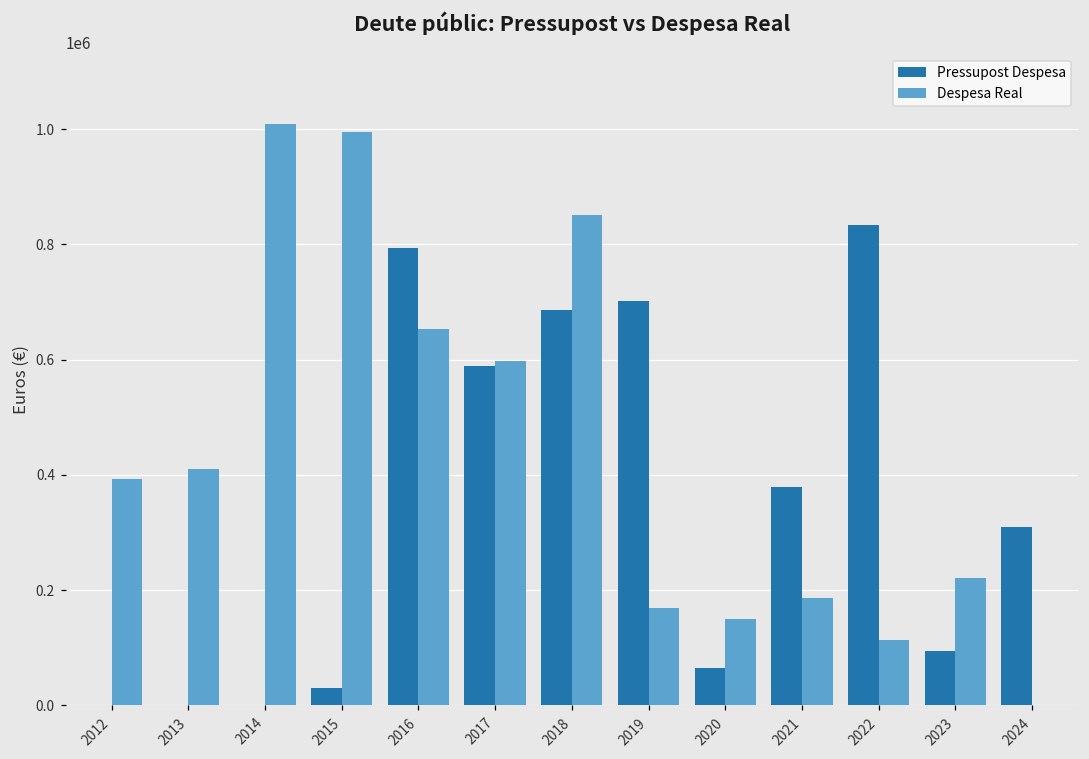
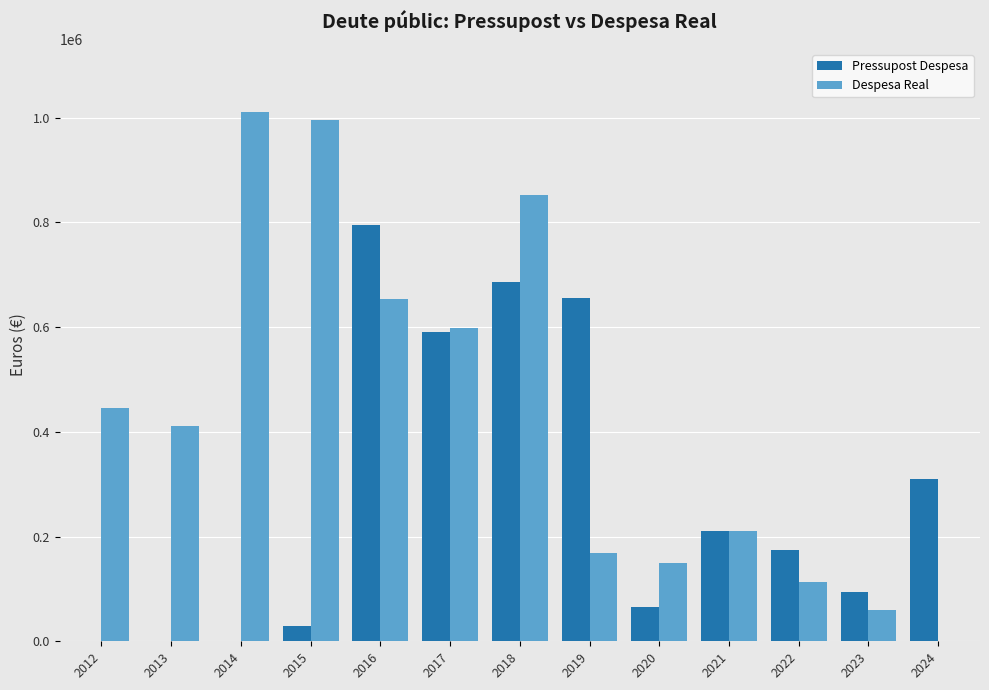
  {
    "Pressupost Despesa": {
      "2012": 0,
      "2013": 0,
      "2014": 0,
      "2015": 30000,
      "2016": 790000,
      "2017": 590000,
      "2018": 690000,
-     "2019": 700000,
+     "2019": 660000,
      "2020": 60000,
-     "2021": 380000,
-     "2022": 830000,
+     "2021": 210000,
+     "2022": 180000,
      "2023": 100000,
      "2024": 310000
    },
    "Despesa Real": {
-     "2012": 390000,
+     "2012": 440000,
      "2013": 410000,
      "2014": 1010000,
      "2015": 990000,
      "2016": 650000,
      "2017": 600000,
      "2018": 850000,
      "2019": 170000,
      "2020": 150000,
-     "2021": 190000,
+     "2021": 210000,
      "2022": 110000,
-     "2023": 220000,
+     "2023": 60000,
      "2024": 0
    }
  }
